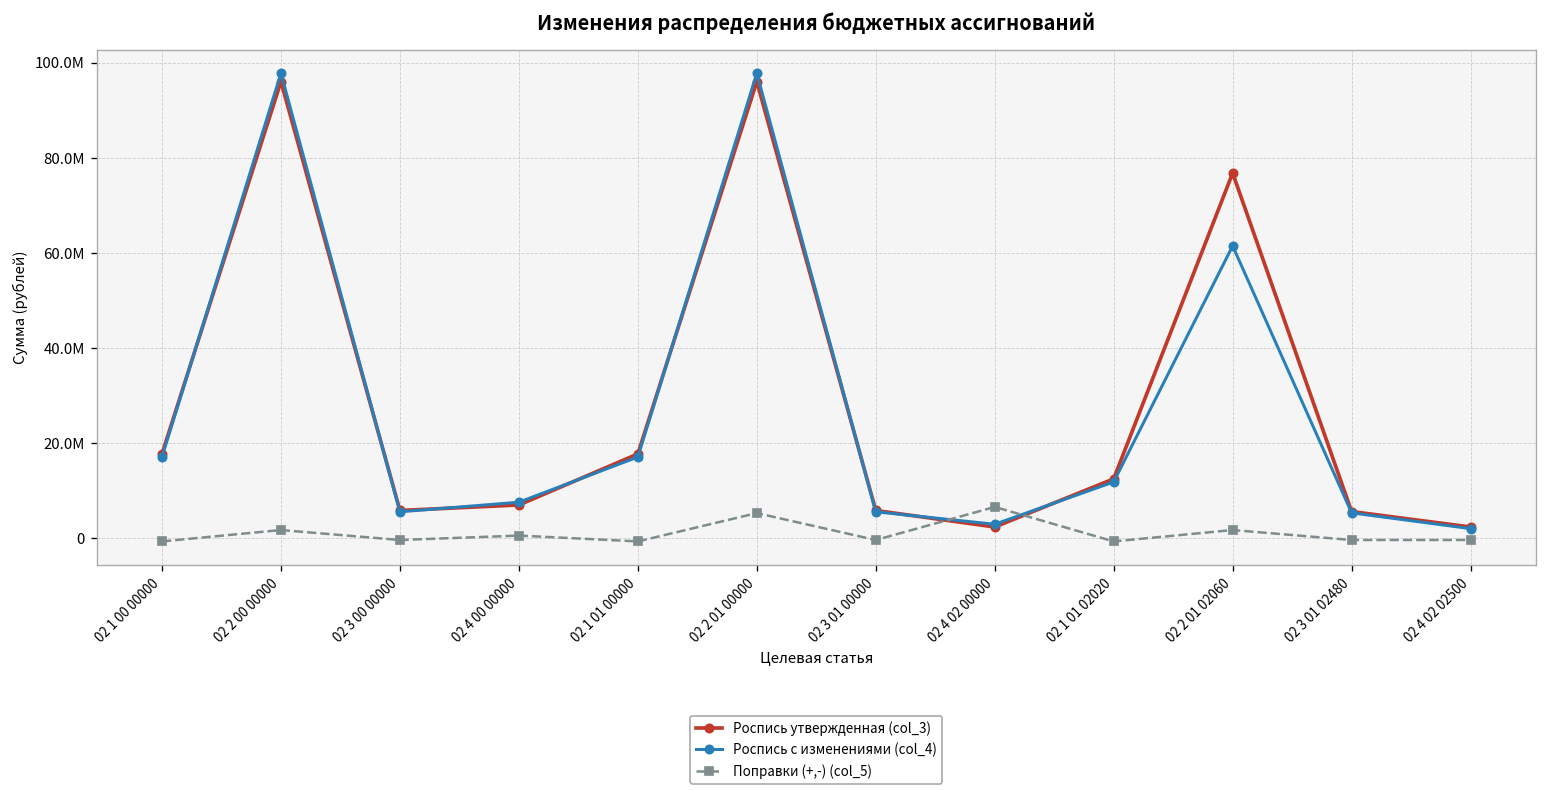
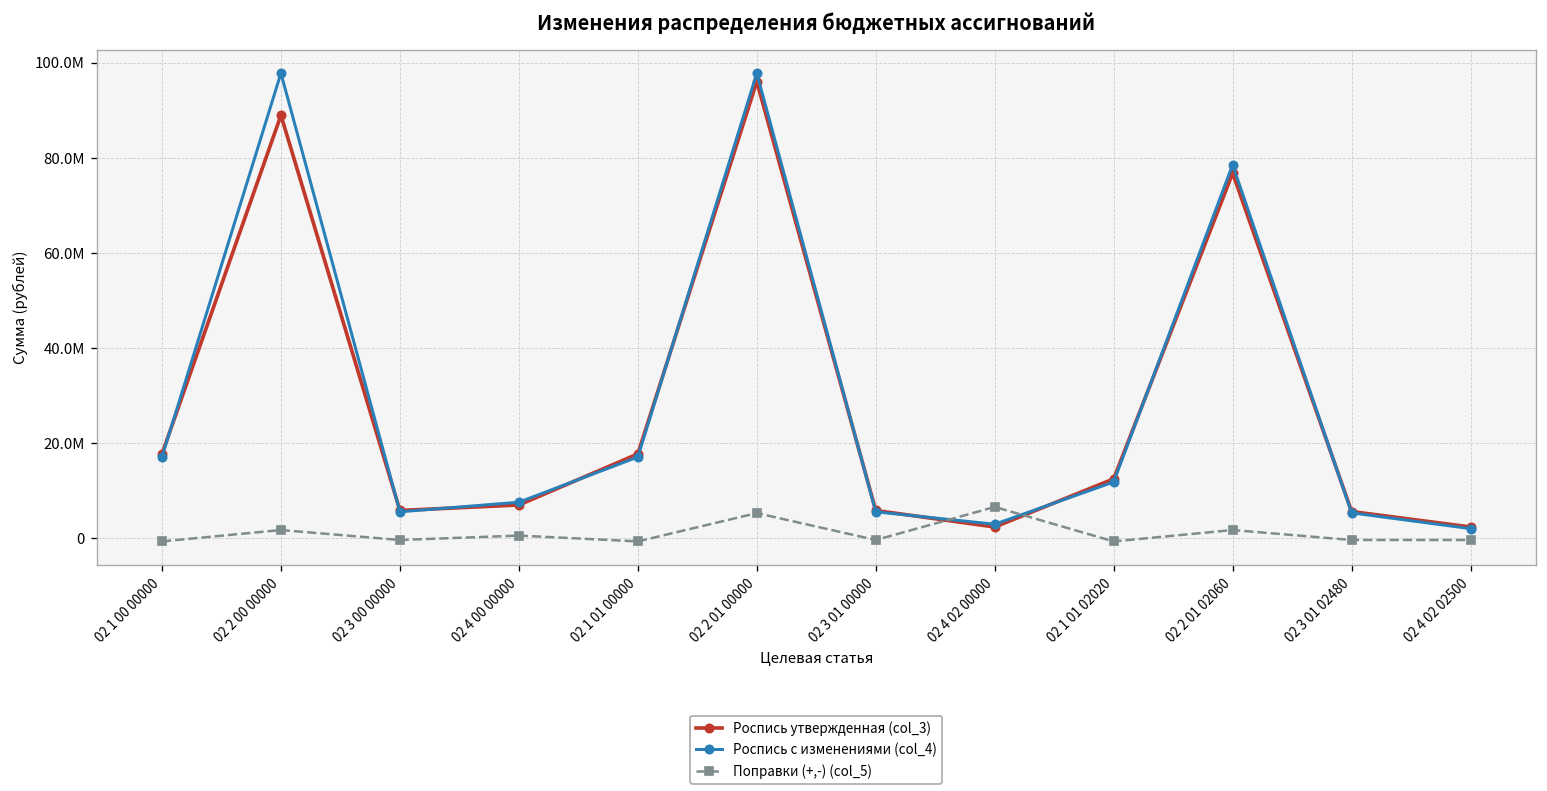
  {
    "Роспись утвержденная (col_3)": {
      "02 1 00 00000": 18000000,
-     "02 2 00 00000": 96000000,
+     "02 2 00 00000": 89000000,
      "02 1 01 00000": 18000000,
      "02 2 01 00000": 96000000,
      "02 2 01 02060": 77000000
    },
    "Роспись с изменениями (col_4)": {
      "02 1 00 00000": 17000000,
      "02 2 00 00000": 98000000,
      "02 1 01 00000": 17000000,
      "02 2 01 00000": 98000000,
-     "02 2 01 02060": 61000000
+     "02 2 01 02060": 79000000
    },
    "Поправки (+,-) (col_5)": {
      "02 1 00 00000": -1000000,
      "02 2 00 00000": 2000000,
      "02 3 00 00000": 0,
      "02 4 00 00000": 1000000,
      "02 1 01 00000": -1000000,
      "02 2 01 00000": 5000000,
      "02 3 01 00000": 0,
      "02 4 02 00000": 7000000,
      "02 1 01 02020": -1000000,
      "02 2 01 02060": 2000000,
      "02 3 01 02480": 0,
      "02 4 02 02500": 0
    }
  }
